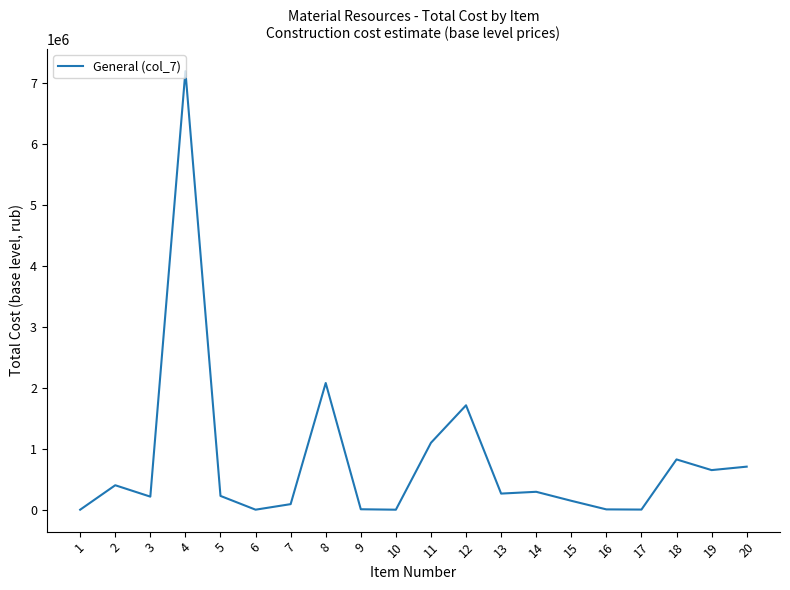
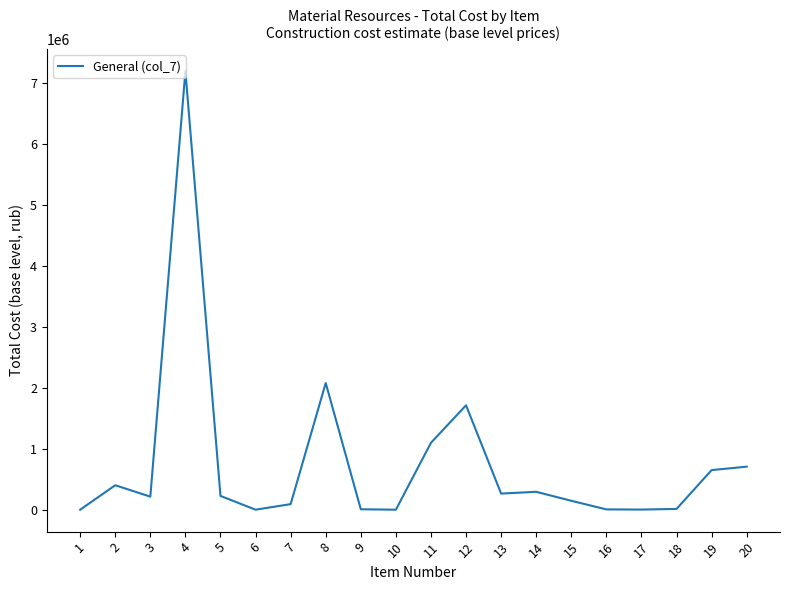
  {
    "1": 0,
    "2": 400000,
    "3": 200000,
    "5": 200000,
    "6": 0,
    "7": 100000,
    "8": 2100000,
    "9": 0,
    "10": 0,
    "11": 1100000,
    "12": 1700000,
    "13": 300000,
    "14": 300000,
    "15": 100000,
    "16": 0,
    "17": 0,
-   "18": 800000,
+   "18": 0,
    "19": 700000,
    "20": 700000
  }
